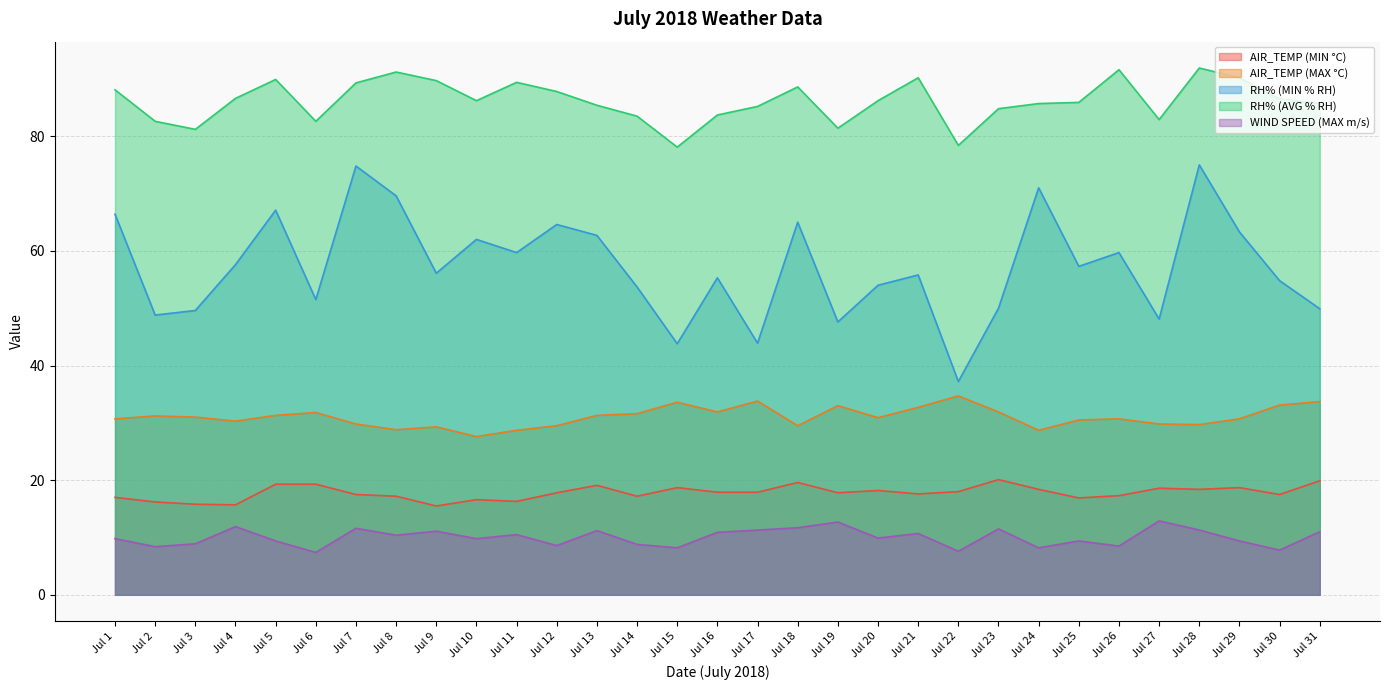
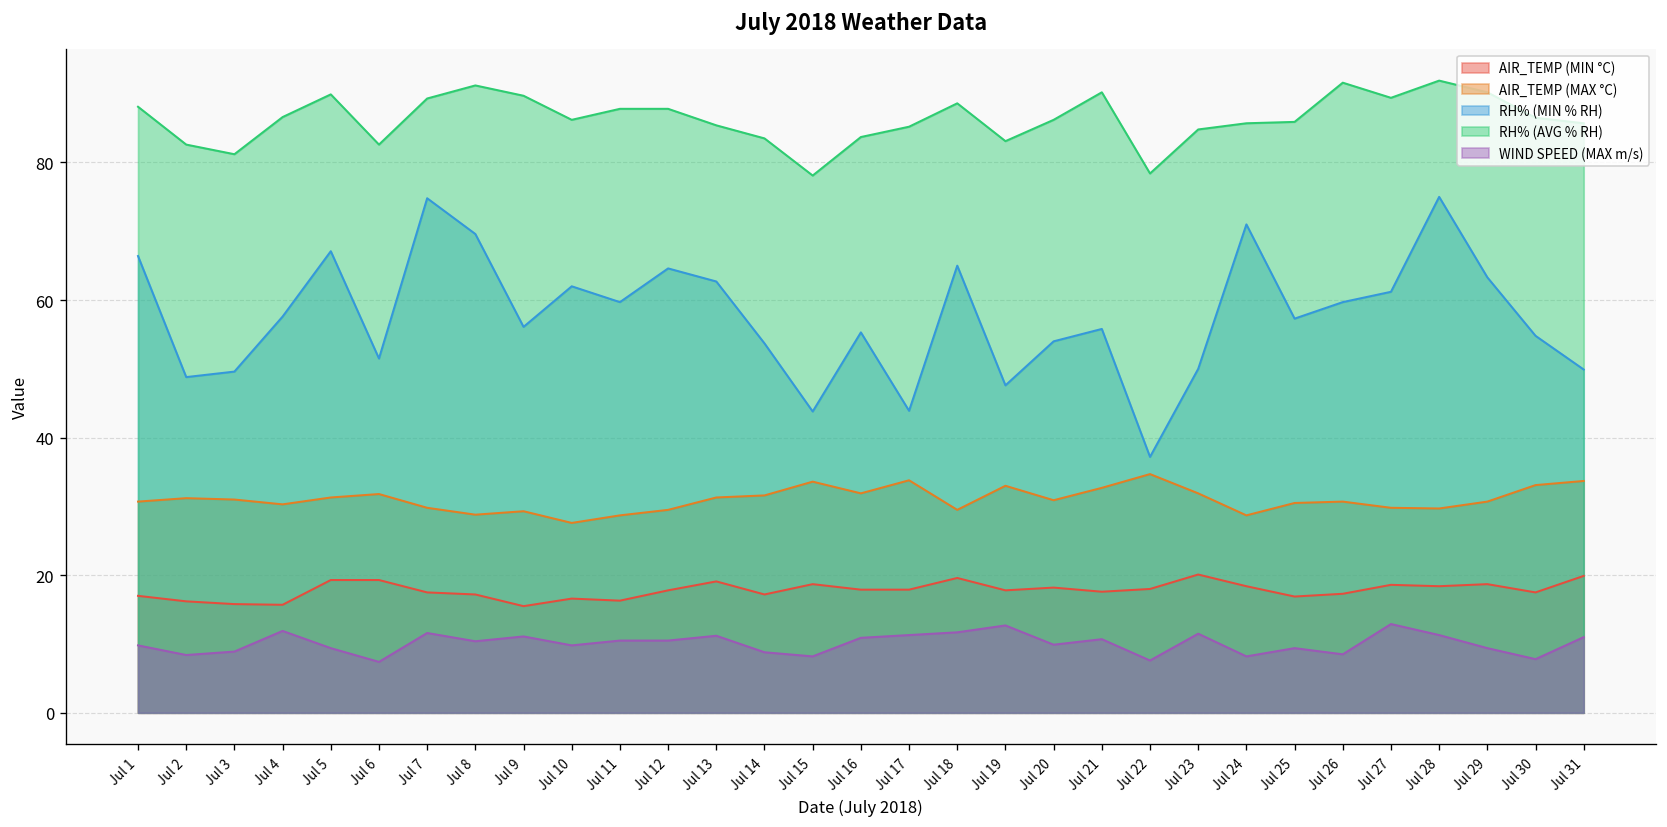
  {
    "RH% (MIN % RH)": {
      "Jul 1": 66,
      "Jul 2": 49,
      "Jul 3": 50,
      "Jul 4": 58,
      "Jul 5": 67,
      "Jul 6": 52,
      "Jul 7": 75,
      "Jul 8": 70,
      "Jul 9": 56,
      "Jul 10": 62,
      "Jul 11": 60,
      "Jul 12": 65,
      "Jul 13": 63,
      "Jul 14": 54,
      "Jul 15": 44,
      "Jul 16": 55,
      "Jul 17": 44,
      "Jul 18": 65,
      "Jul 19": 48,
      "Jul 20": 54,
      "Jul 21": 56,
      "Jul 22": 37,
      "Jul 23": 50,
      "Jul 24": 71,
      "Jul 25": 57,
      "Jul 26": 60,
-     "Jul 27": 48,
+     "Jul 27": 61,
      "Jul 28": 75,
      "Jul 29": 63,
      "Jul 30": 55,
      "Jul 31": 50
    },
    "RH% (AVG % RH)": {
      "Jul 1": 88,
      "Jul 2": 83,
      "Jul 3": 81,
      "Jul 4": 87,
      "Jul 5": 90,
      "Jul 6": 83,
      "Jul 7": 89,
      "Jul 8": 91,
      "Jul 9": 90,
      "Jul 10": 86,
-     "Jul 11": 89,
+     "Jul 11": 88,
      "Jul 12": 88,
      "Jul 13": 85,
      "Jul 14": 84,
      "Jul 15": 78,
      "Jul 16": 84,
      "Jul 17": 85,
      "Jul 18": 89,
-     "Jul 19": 81,
+     "Jul 19": 83,
      "Jul 20": 86,
      "Jul 21": 90,
      "Jul 22": 78,
      "Jul 23": 85,
      "Jul 24": 86,
      "Jul 25": 86,
      "Jul 26": 92,
-     "Jul 27": 83,
+     "Jul 27": 89,
      "Jul 28": 92
    },
    "WIND SPEED (MAX m/s)": {
      "Jul 1": 10,
      "Jul 2": 8,
      "Jul 3": 9,
      "Jul 4": 12,
      "Jul 5": 9,
      "Jul 6": 7,
      "Jul 7": 12,
      "Jul 8": 10,
      "Jul 9": 11,
      "Jul 10": 10,
      "Jul 11": 11,
-     "Jul 12": 9,
+     "Jul 12": 11,
      "Jul 13": 11,
      "Jul 14": 9,
      "Jul 15": 8,
      "Jul 16": 11,
      "Jul 17": 11,
      "Jul 18": 12,
      "Jul 19": 13,
      "Jul 20": 10,
      "Jul 21": 11,
      "Jul 22": 8,
      "Jul 23": 12,
      "Jul 24": 8,
      "Jul 25": 9,
      "Jul 26": 9,
      "Jul 27": 13,
      "Jul 28": 11,
      "Jul 29": 9,
      "Jul 30": 8,
      "Jul 31": 11
    }
  }
